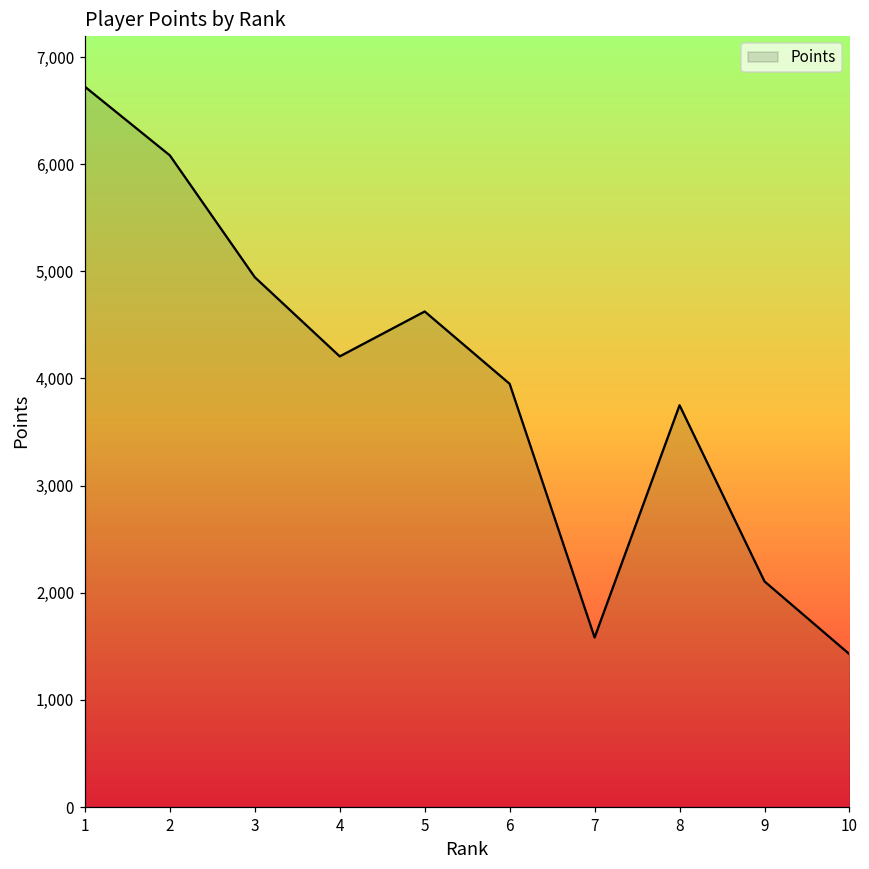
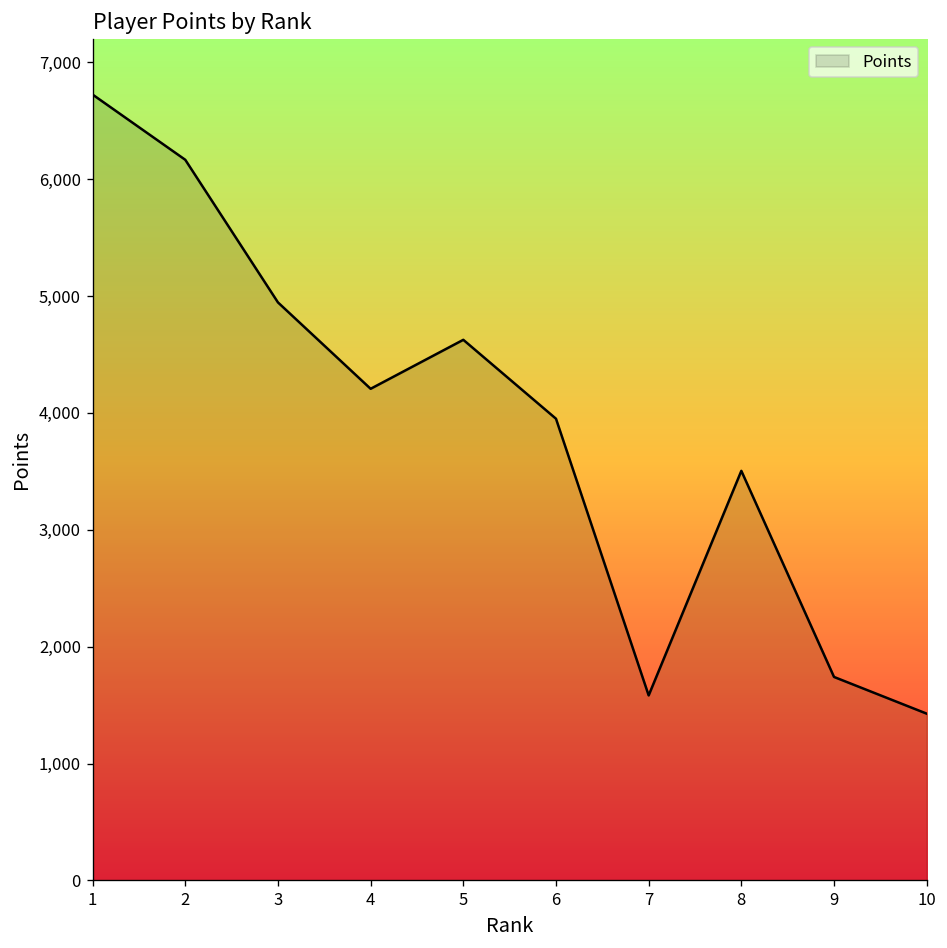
  {
    "1": "6,700",
-   "2": "6,100",
+   "2": "6,200",
    "3": "4,900",
    "4": "4,200",
    "5": "4,600",
    "6": "4,000",
    "7": "1,600",
-   "8": "3,800",
-   "9": "2,100",
+   "8": "3,500",
+   "9": "1,700",
    "10": "1,400"
  }
